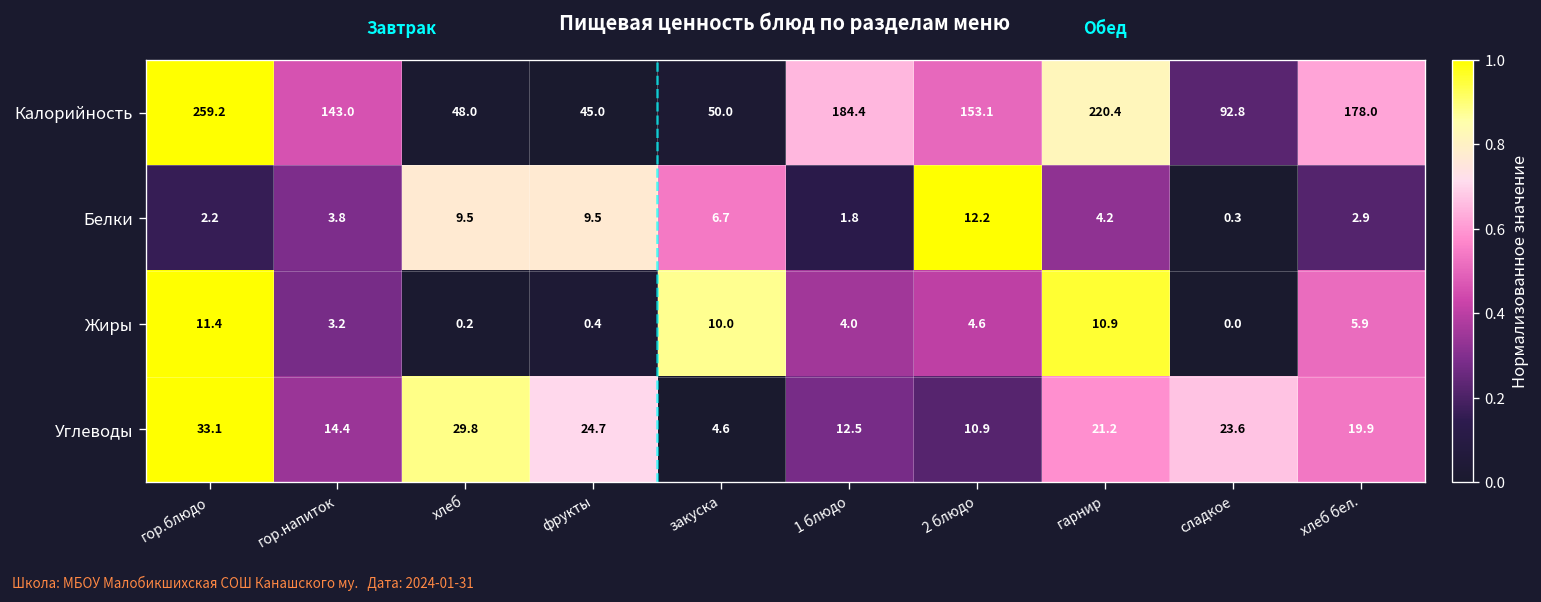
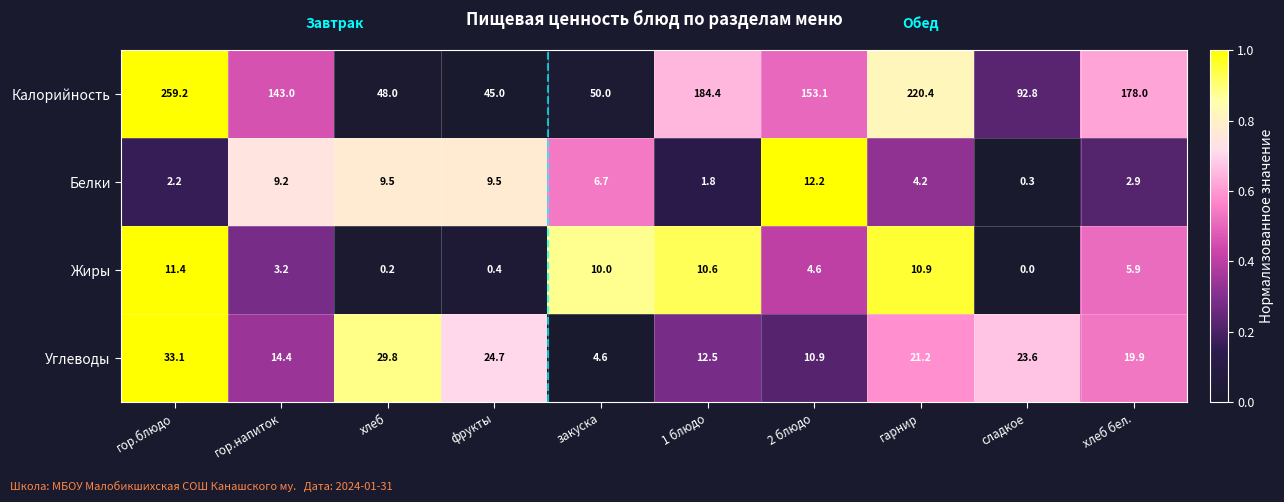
  {
    "Калорийность": {
      "гор.блюдо": 259.2,
      "гор.напиток": 143.0,
      "хлеб": 48.0,
      "фрукты": 45.0,
      "закуска": 50.0,
      "1 блюдо": 184.4,
      "2 блюдо": 153.1,
      "гарнир": 220.4,
      "сладкое": 92.8,
      "хлеб бел.": 178.0
    },
    "Белки": {
      "гор.блюдо": 2.2,
-     "гор.напиток": 3.8,
+     "гор.напиток": 9.2,
      "хлеб": 9.5,
      "фрукты": 9.5,
      "закуска": 6.7,
      "1 блюдо": 1.8,
      "2 блюдо": 12.2,
      "гарнир": 4.2,
      "сладкое": 0.3,
      "хлеб бел.": 2.9
    },
    "Жиры": {
      "гор.блюдо": 11.4,
      "гор.напиток": 3.2,
      "хлеб": 0.2,
      "фрукты": 0.4,
      "закуска": 10.0,
-     "1 блюдо": 4.0,
+     "1 блюдо": 10.6,
      "2 блюдо": 4.6,
      "гарнир": 10.9,
      "сладкое": 0.0,
      "хлеб бел.": 5.9
    },
    "Углеводы": {
      "гор.блюдо": 33.1,
      "гор.напиток": 14.4,
      "хлеб": 29.8,
      "фрукты": 24.7,
      "закуска": 4.6,
      "1 блюдо": 12.5,
      "2 блюдо": 10.9,
      "гарнир": 21.2,
      "сладкое": 23.6,
      "хлеб бел.": 19.9
    }
  }
